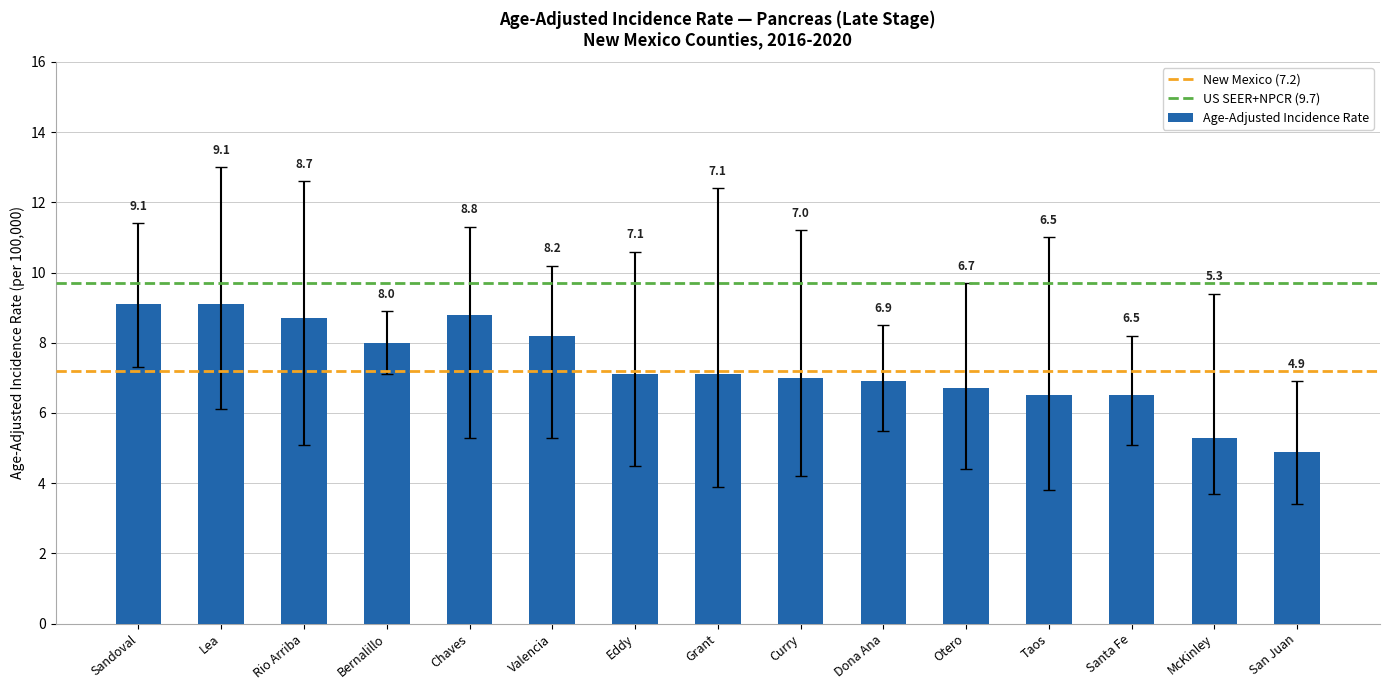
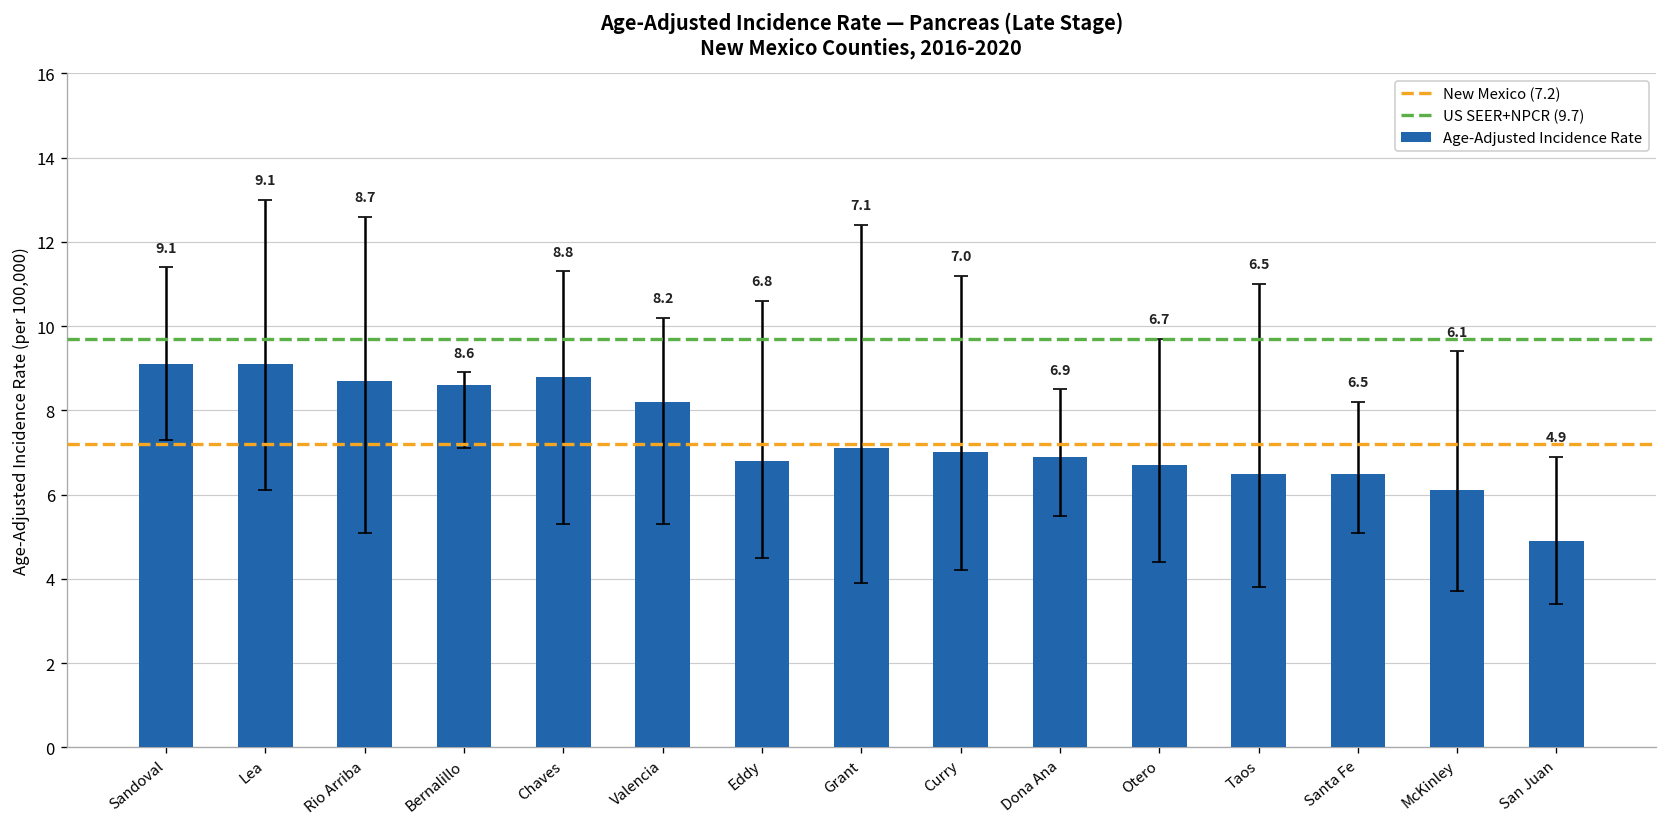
  {
    "Age-Adjusted Incidence Rate": {
-     "Bernalillo": 8.0,
-     "Eddy": 7.1,
-     "McKinley": 5.3
+     "Bernalillo": 8.6,
+     "Eddy": 6.8,
+     "McKinley": 6.1
    }
  }
